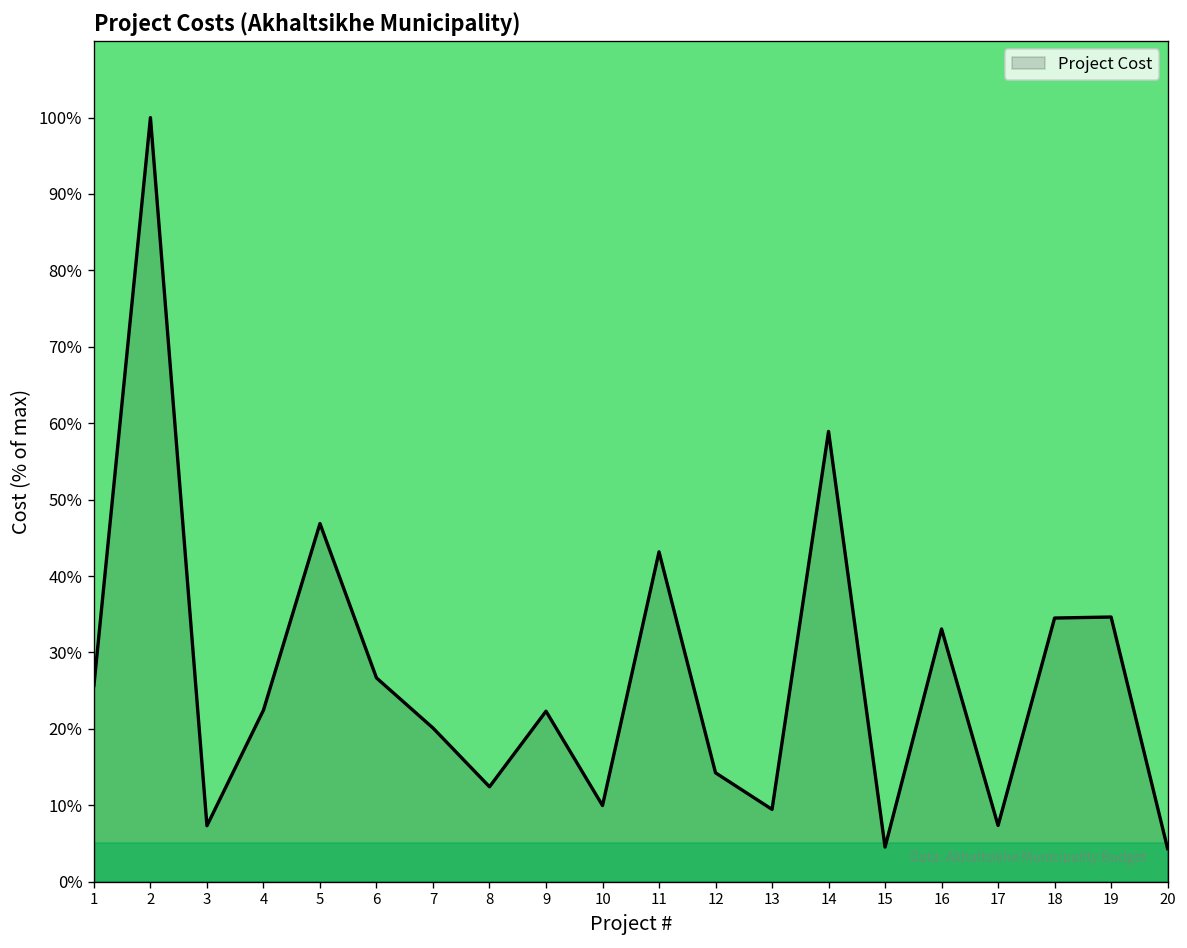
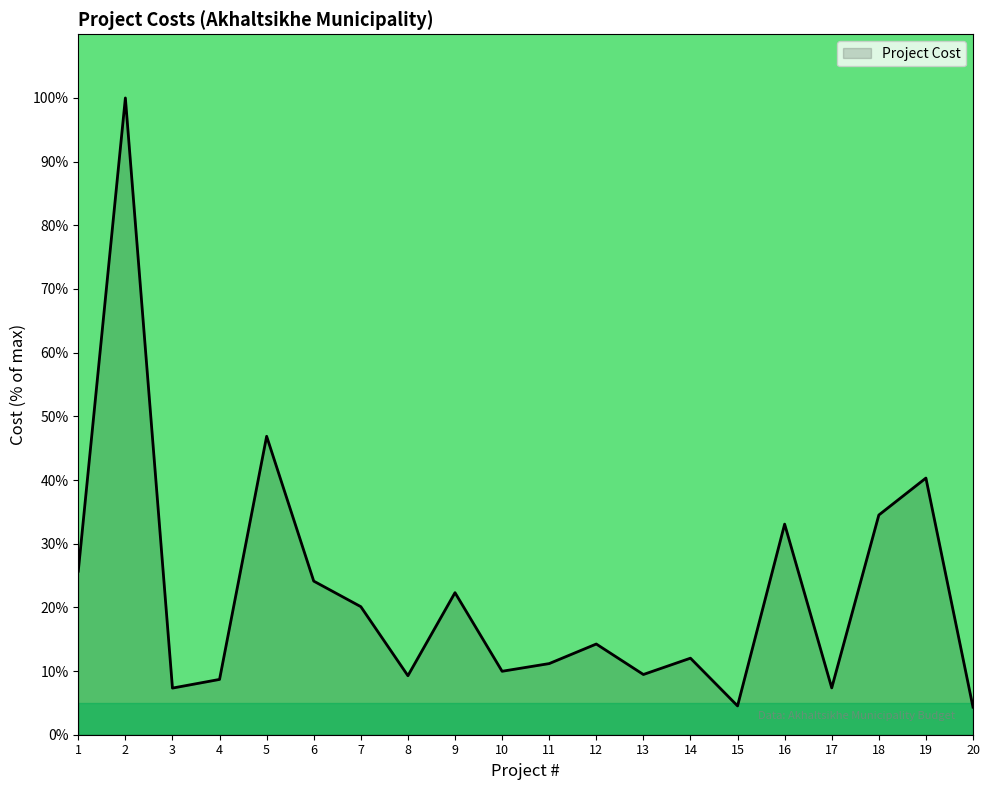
  {
    "1": "26%",
    "2": "100%",
    "3": "7%",
-   "4": "22%",
+   "4": "9%",
    "5": "47%",
-   "6": "27%",
+   "6": "24%",
    "7": "20%",
-   "8": "12%",
+   "8": "9%",
    "9": "22%",
    "10": "10%",
-   "11": "43%",
+   "11": "11%",
    "12": "14%",
    "13": "9%",
-   "14": "59%",
+   "14": "12%",
    "16": "33%",
    "17": "7%",
    "18": "35%",
-   "19": "35%"
+   "19": "40%"
  }
